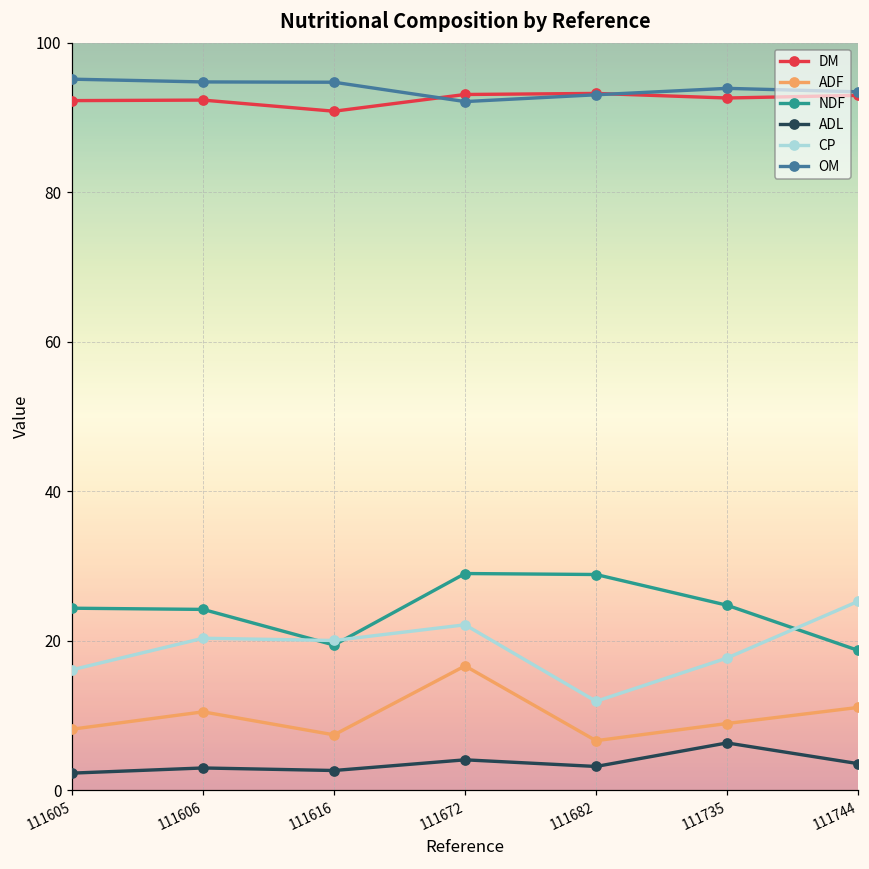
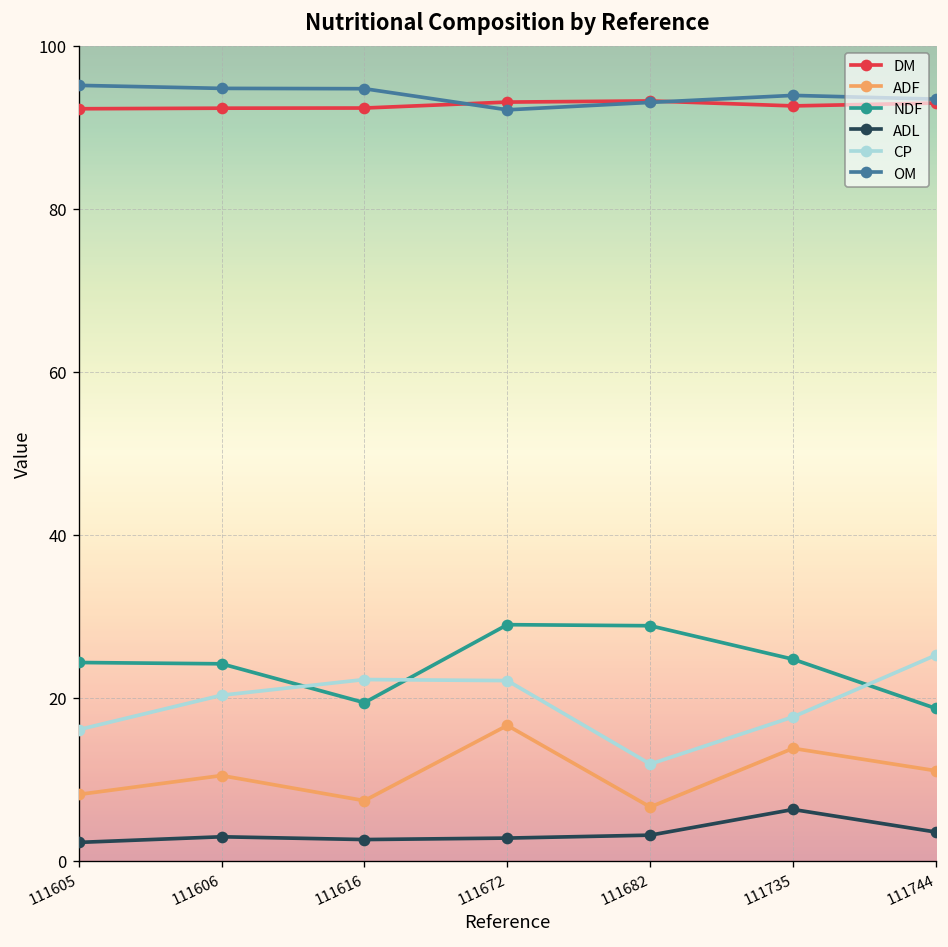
  {
    "DM": {
      "111605": 92,
      "111606": 92,
-     "111616": 91,
+     "111616": 92,
      "111672": 93,
      "111735": 93,
      "111744": 93
    },
    "ADF": {
      "111605": 8,
      "111606": 10,
      "111616": 7,
      "111672": 17,
      "111682": 7,
-     "111735": 9,
+     "111735": 14,
      "111744": 11
    },
    "ADL": {
      "111605": 2,
      "111606": 3,
      "111616": 3,
-     "111672": 4,
+     "111672": 3,
      "111682": 3,
      "111735": 6,
      "111744": 4
    },
    "CP": {
      "111605": 16,
      "111606": 20,
-     "111616": 20,
+     "111616": 22,
      "111672": 22,
      "111682": 12,
      "111735": 18,
      "111744": 25
    }
  }
